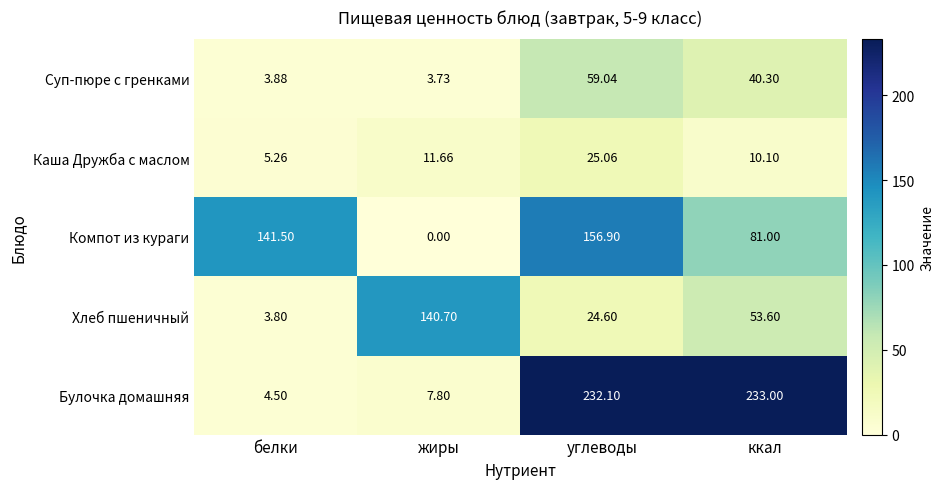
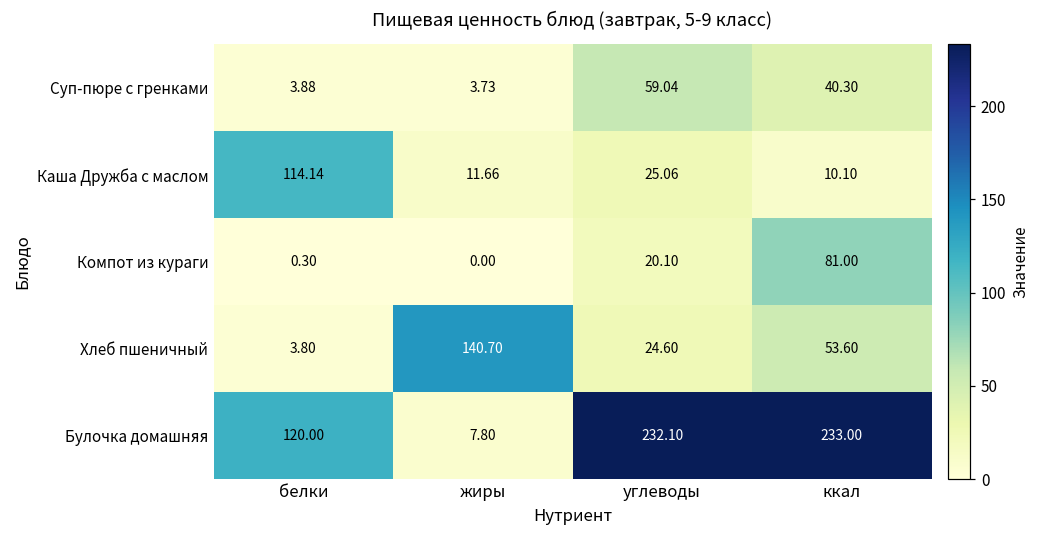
  {
    "Суп-пюре с гренками": {
      "белки": 3.88,
      "жиры": 3.73,
      "углеводы": 59.04,
      "ккал": 40.30
    },
    "Каша Дружба с маслом": {
-     "белки": 5.26,
+     "белки": 114.14,
      "жиры": 11.66,
      "углеводы": 25.06,
      "ккал": 10.10
    },
    "Компот из кураги": {
-     "белки": 141.50,
+     "белки": 0.30,
      "жиры": 0.00,
-     "углеводы": 156.90,
+     "углеводы": 20.10,
      "ккал": 81.00
    },
    "Хлеб пшеничный": {
      "белки": 3.80,
      "жиры": 140.70,
      "углеводы": 24.60,
      "ккал": 53.60
    },
    "Булочка домашняя": {
-     "белки": 4.50,
+     "белки": 120.00,
      "жиры": 7.80,
      "углеводы": 232.10,
      "ккал": 233.00
    }
  }
